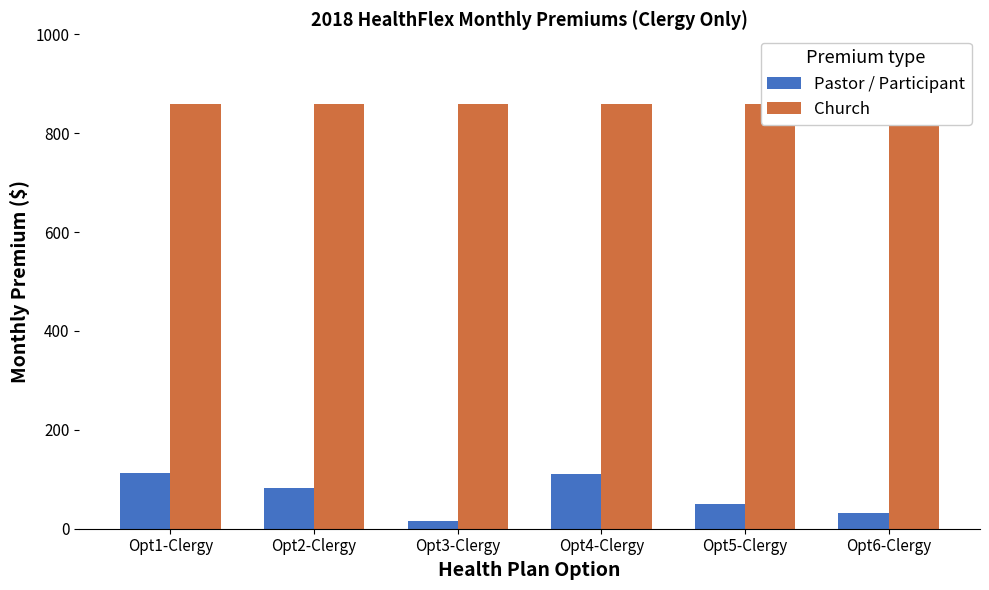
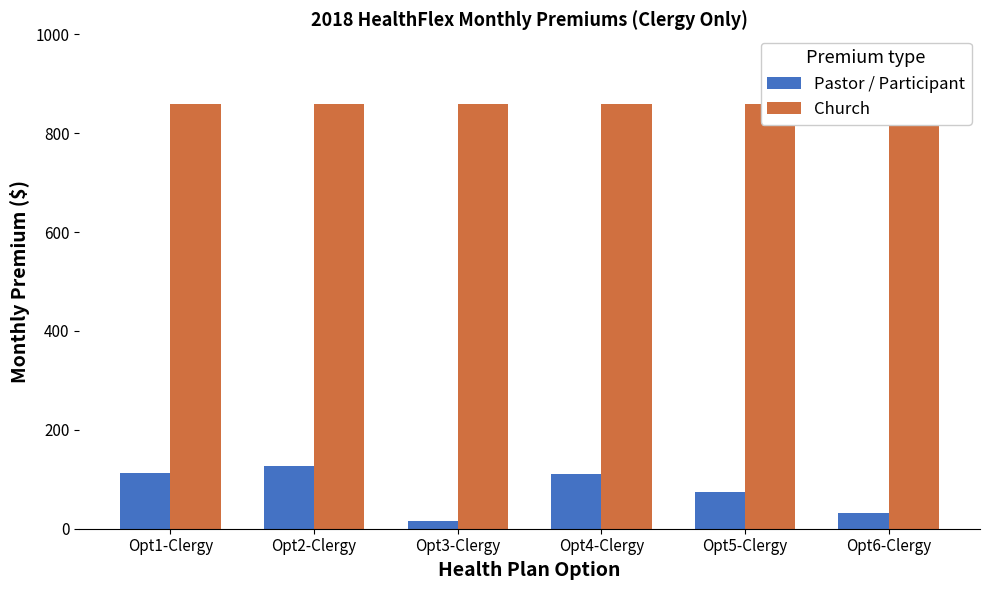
  {
    "Pastor / Participant": {
      "Opt1-Clergy": 110,
-     "Opt2-Clergy": 80,
+     "Opt2-Clergy": 130,
      "Opt3-Clergy": 20,
      "Opt4-Clergy": 110,
-     "Opt5-Clergy": 50,
+     "Opt5-Clergy": 70,
      "Opt6-Clergy": 30
    },
    "Church": {
      "Opt1-Clergy": 860,
      "Opt2-Clergy": 860,
      "Opt3-Clergy": 860,
      "Opt4-Clergy": 860
    }
  }
